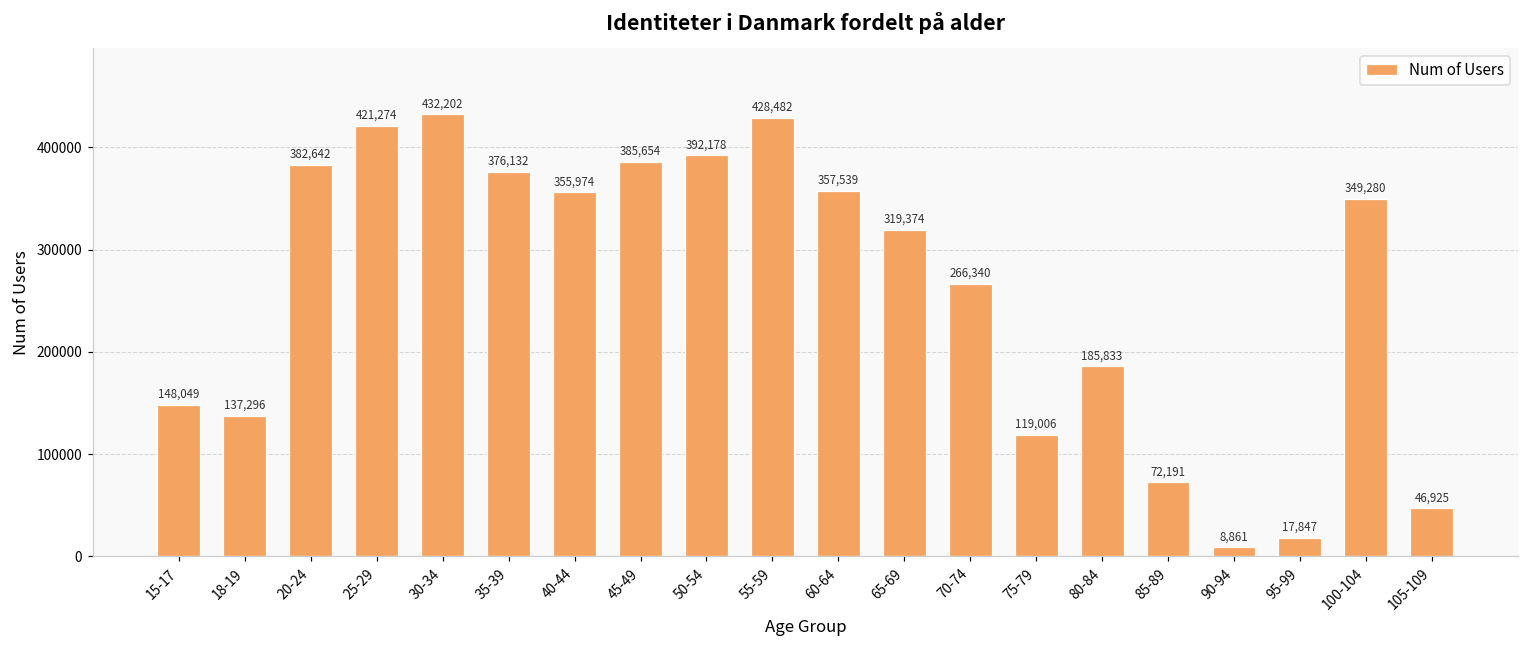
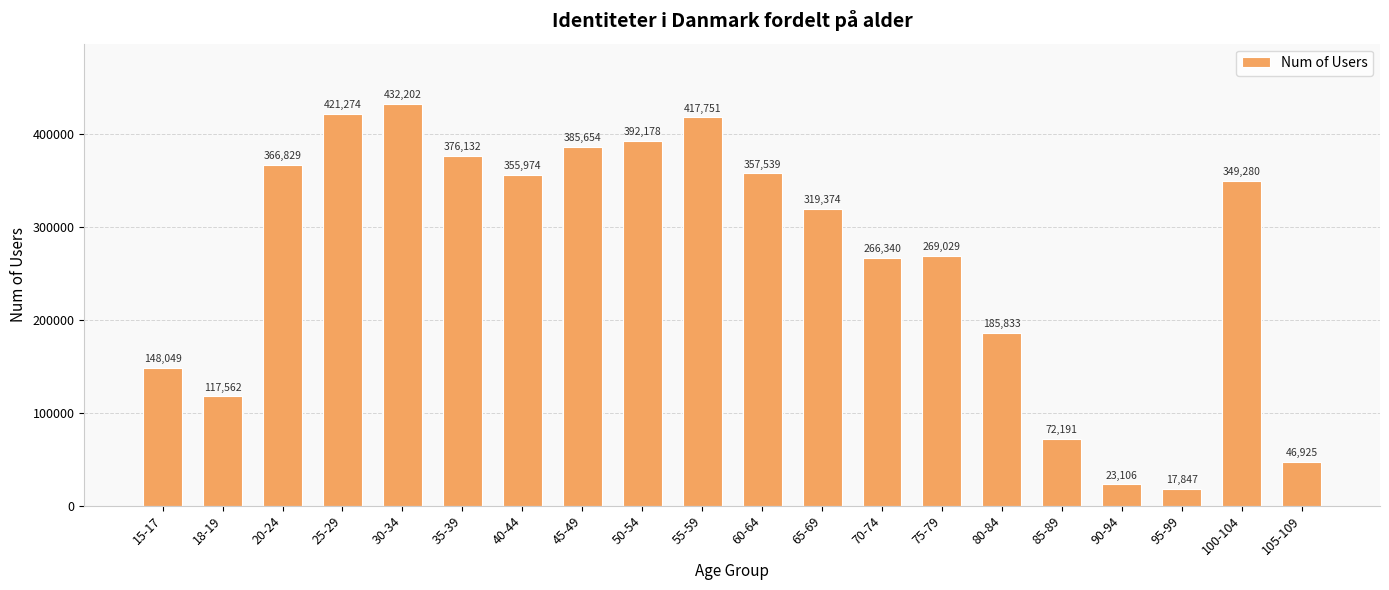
  {
    "15-17": "148,049",
-   "18-19": "137,296",
-   "20-24": "382,642",
+   "18-19": "117,562",
+   "20-24": "366,829",
    "25-29": "421,274",
    "30-34": "432,202",
    "35-39": "376,132",
    "40-44": "355,974",
    "45-49": "385,654",
    "50-54": "392,178",
-   "55-59": "428,482",
+   "55-59": "417,751",
    "60-64": "357,539",
    "65-69": "319,374",
    "70-74": "266,340",
-   "75-79": "119,006",
+   "75-79": "269,029",
    "80-84": "185,833",
    "85-89": "72,191",
-   "90-94": "8,861",
+   "90-94": "23,106",
    "95-99": "17,847",
    "100-104": "349,280",
    "105-109": "46,925"
  }
